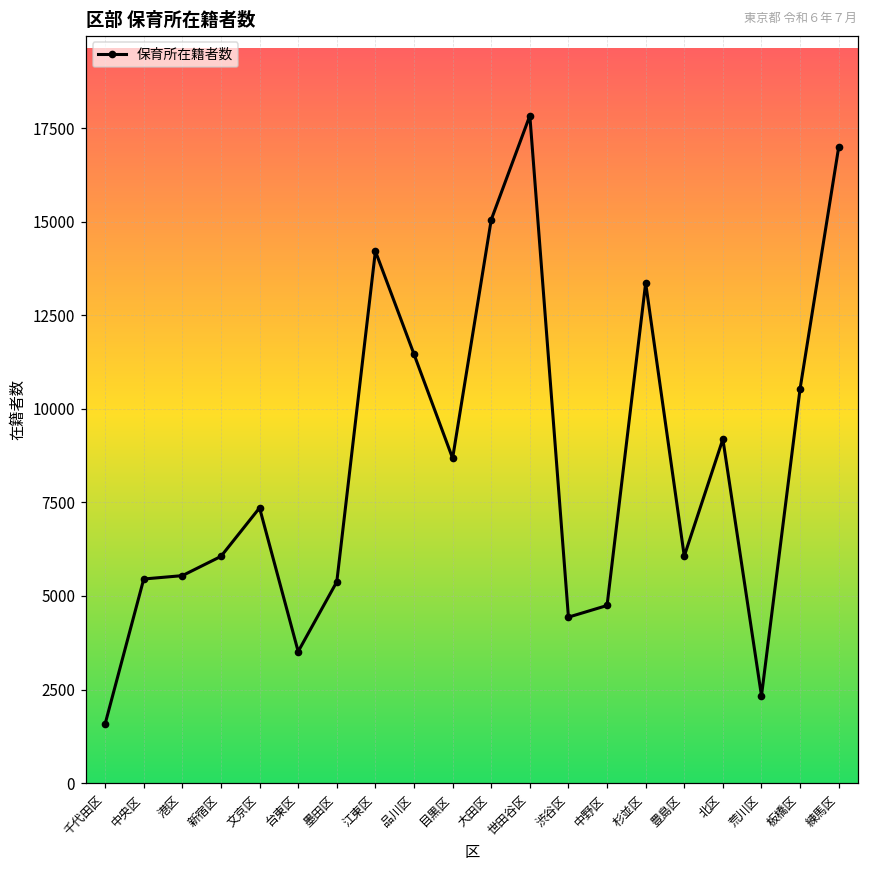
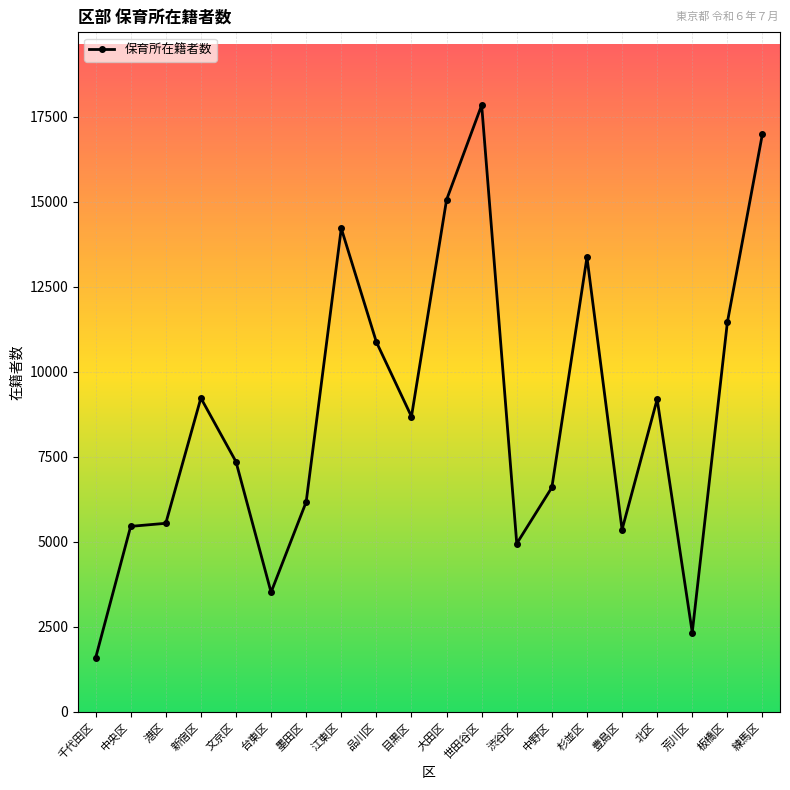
  {
    "千代田区": 1600,
    "中央区": 5500,
    "港区": 5500,
-   "新宿区": 6100,
+   "新宿区": 9200,
    "文京区": 7400,
    "台東区": 3500,
-   "墨田区": 5400,
+   "墨田区": 6200,
    "江東区": 14200,
-   "品川区": 11500,
+   "品川区": 10900,
    "目黒区": 8700,
    "大田区": 15100,
    "世田谷区": 17800,
-   "渋谷区": 4400,
-   "中野区": 4700,
+   "渋谷区": 4900,
+   "中野区": 6600,
    "杉並区": 13400,
-   "豊島区": 6100,
+   "豊島区": 5400,
    "北区": 9200,
    "荒川区": 2300,
-   "板橋区": 10500,
+   "板橋区": 11400,
    "練馬区": 17000
  }
